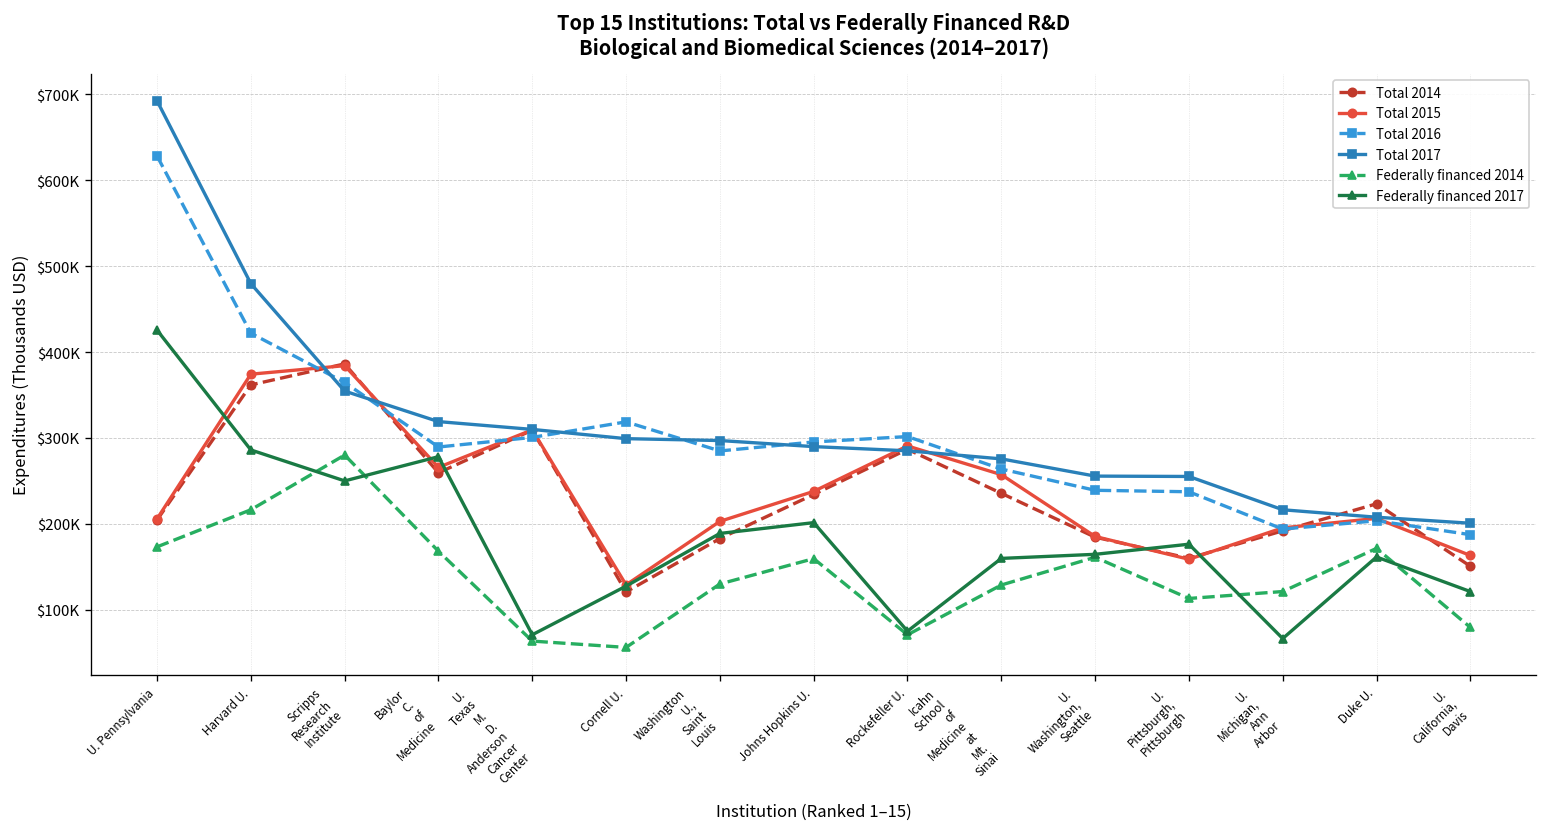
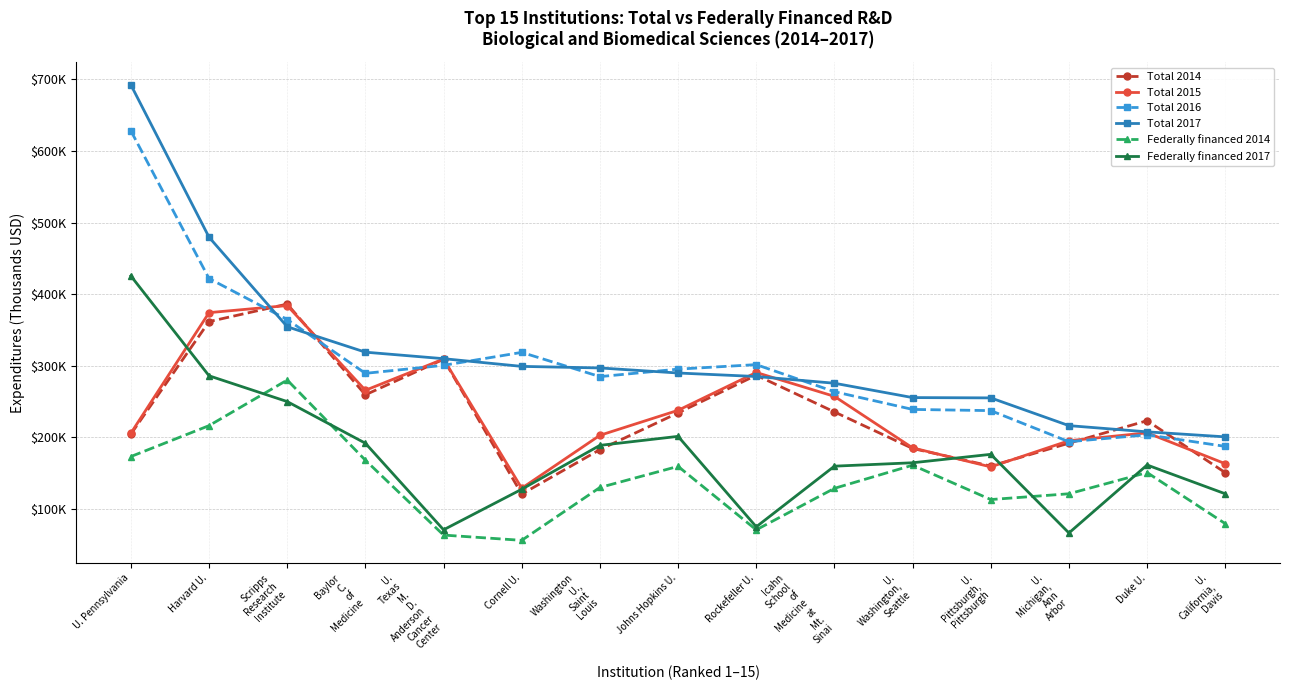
  {
    "Federally financed 2014": {
      "U. Pennsylvania": "$170000",
      "Harvard U.": "$220000",
      "Scripps Research Institute": "$280000",
      "Baylor C. of Medicine": "$170000",
      "U. Texas M. D. Anderson Cancer Center": "$60000",
      "Cornell U.": "$60000",
      "Washington U., Saint Louis": "$130000",
      "Johns Hopkins U.": "$160000",
      "Rockefeller U.": "$70000",
      "Icahn School of Medicine at Mt. Sinai": "$130000",
      "U. Pittsburgh, Pittsburgh": "$110000",
      "U. Michigan, Ann Arbor": "$120000",
-     "Duke U.": "$170000",
+     "Duke U.": "$150000",
      "U. California, Davis": "$80000"
    },
    "Federally financed 2017": {
      "U. Pennsylvania": "$430000",
      "Harvard U.": "$290000",
      "Scripps Research Institute": "$250000",
-     "Baylor C. of Medicine": "$280000",
+     "Baylor C. of Medicine": "$190000",
      "U. Texas M. D. Anderson Cancer Center": "$70000",
      "Washington U., Saint Louis": "$190000",
      "Johns Hopkins U.": "$200000",
      "Rockefeller U.": "$80000",
      "Icahn School of Medicine at Mt. Sinai": "$160000",
      "U. Pittsburgh, Pittsburgh": "$180000",
      "U. Michigan, Ann Arbor": "$70000",
      "Duke U.": "$160000",
      "U. California, Davis": "$120000"
    }
  }
